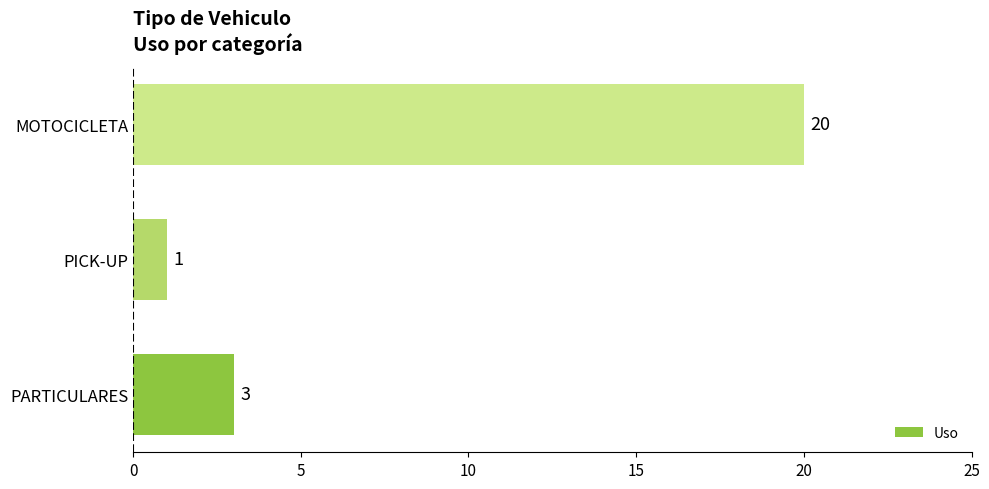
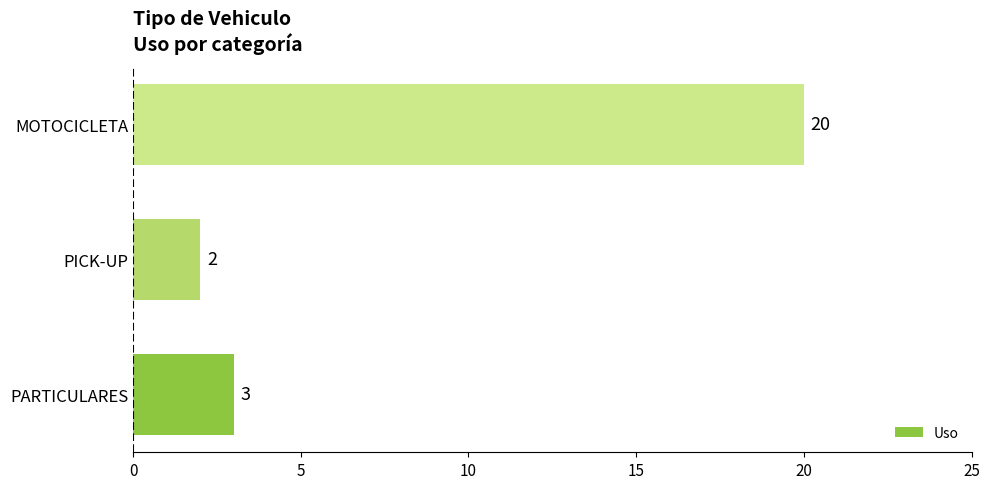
  {
    "MOTOCICLETA": 20,
-   "PICK-UP": 1,
+   "PICK-UP": 2,
    "PARTICULARES": 3
  }
